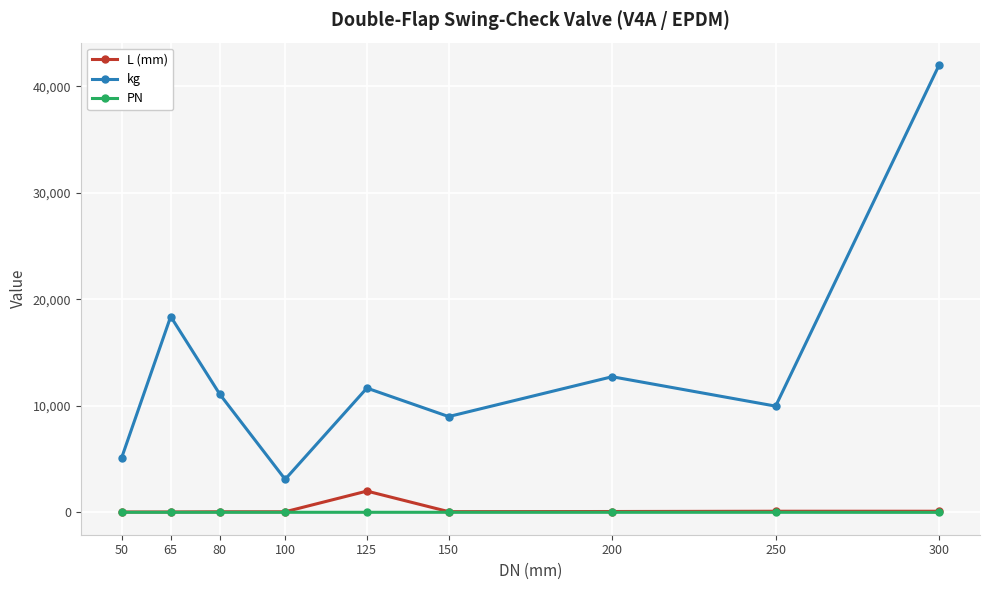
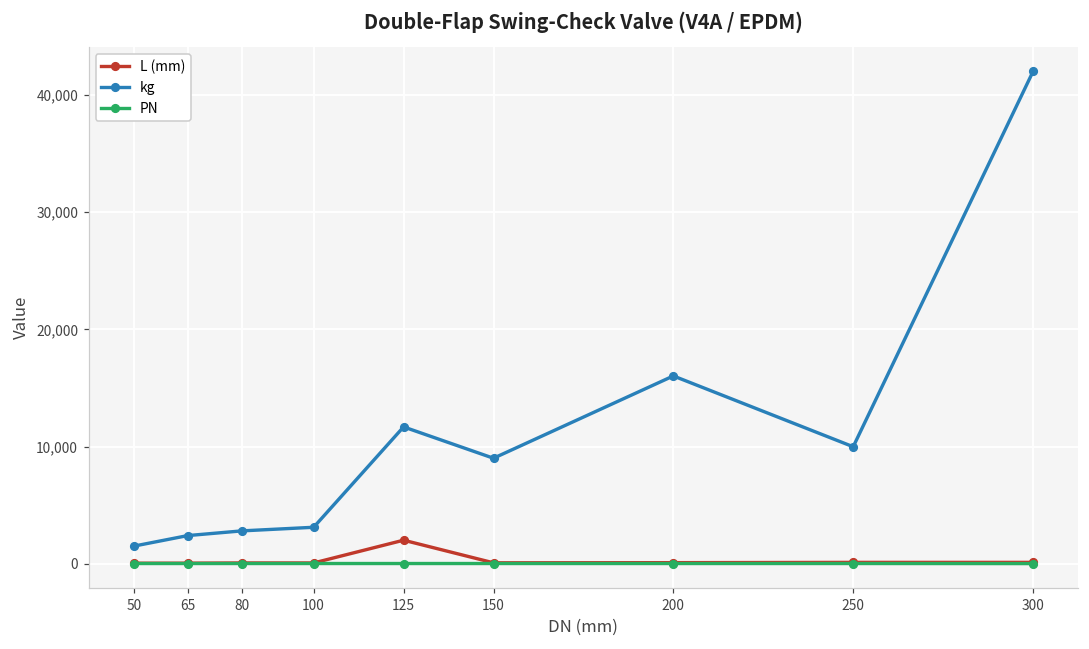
  {
    "L (mm)": {
      "125": "2,000"
    },
    "kg": {
-     "50": "5,100",
-     "65": "18,400",
-     "80": "11,100",
+     "50": "1,500",
+     "65": "2,400",
+     "80": "2,800",
      "100": "3,100",
      "125": "11,700",
      "150": "9,000",
-     "200": "12,700",
+     "200": "16,000",
      "250": "10,000",
      "300": "42,000"
    },
    "PN": {
      "125": "0"
    }
  }
